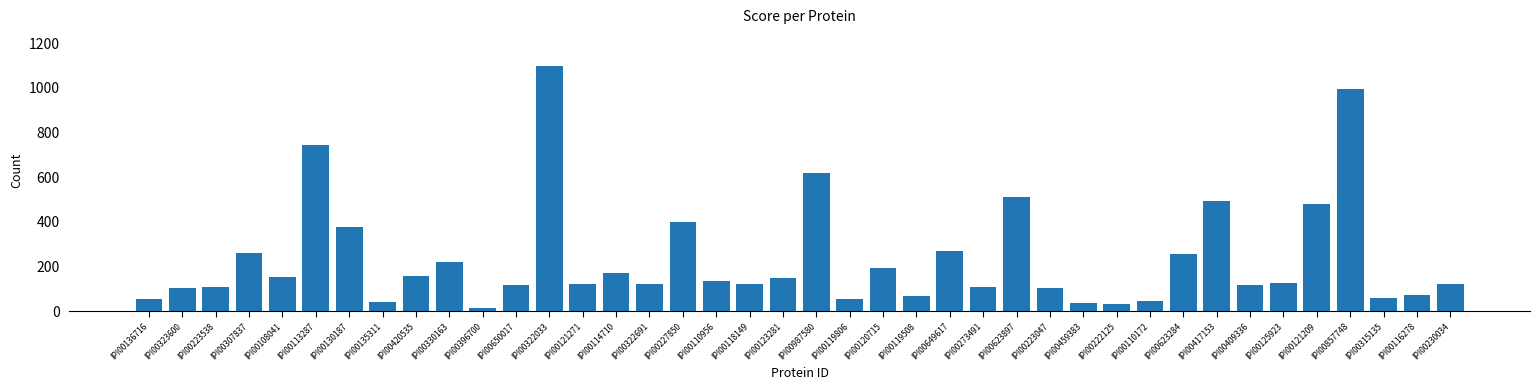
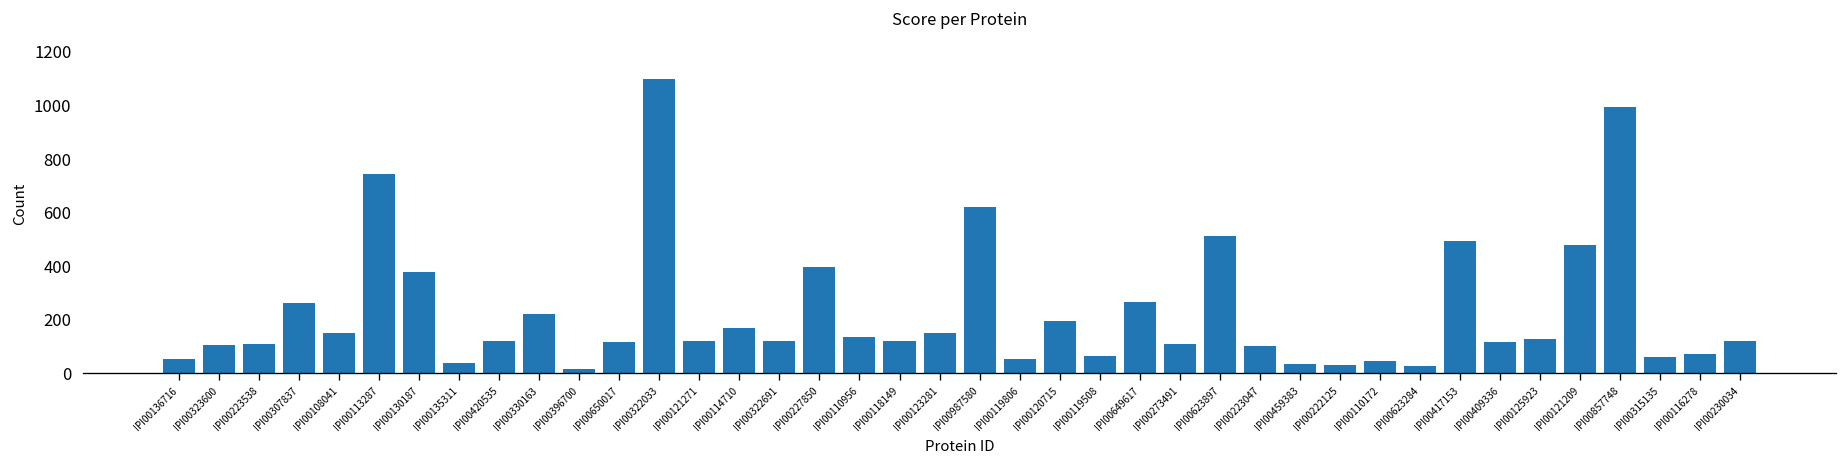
  {
    "IPI00136716": 60,
    "IPI00323600": 110,
    "IPI00223538": 110,
    "IPI00307837": 260,
    "IPI00108041": 150,
    "IPI00113287": 740,
    "IPI00130187": 380,
    "IPI00135311": 40,
-   "IPI00420535": 160,
+   "IPI00420535": 120,
    "IPI00330163": 220,
    "IPI00396700": 20,
    "IPI00650017": 120,
    "IPI00322033": 1100,
    "IPI00121271": 120,
    "IPI00114710": 170,
    "IPI00322691": 120,
    "IPI00227850": 400,
    "IPI00110956": 130,
    "IPI00118149": 120,
    "IPI00123281": 150,
    "IPI00987580": 620,
    "IPI00119806": 50,
    "IPI00120715": 190,
    "IPI00119508": 70,
    "IPI00649617": 270,
    "IPI00273491": 110,
    "IPI00623897": 510,
    "IPI00223047": 100,
    "IPI00459383": 30,
    "IPI00222125": 30,
    "IPI00110172": 50,
-   "IPI00623284": 250,
+   "IPI00623284": 30,
    "IPI00417153": 490,
    "IPI00409336": 120,
    "IPI00125923": 130,
    "IPI00121209": 480,
    "IPI00857748": 1000,
    "IPI00315135": 60,
    "IPI00116278": 70,
    "IPI00230034": 120
  }
